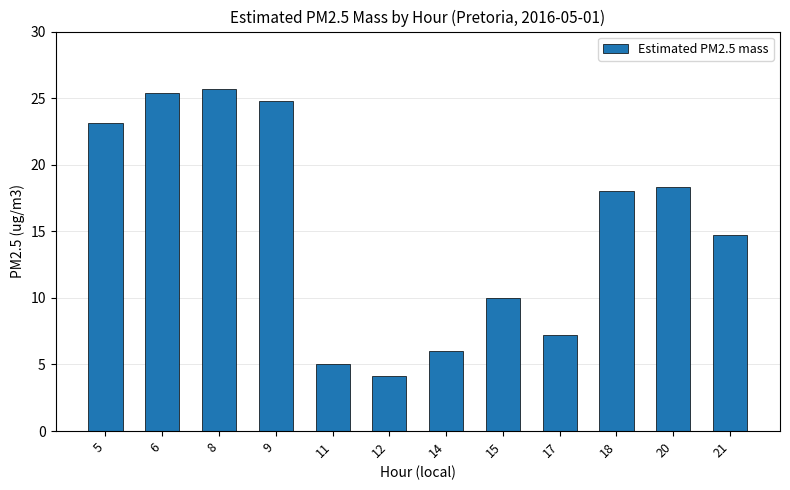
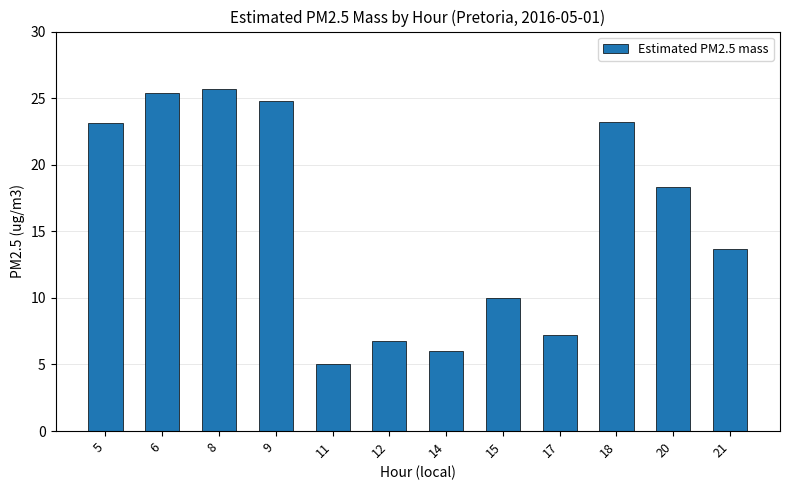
  {
    "5": 23.1,
    "6": 25.4,
    "8": 25.7,
    "9": 24.8,
    "11": 5.0,
-   "12": 4.1,
+   "12": 6.8,
    "14": 6.0,
    "15": 10.0,
    "17": 7.2,
-   "18": 18.0,
+   "18": 23.2,
    "20": 18.3,
-   "21": 14.7
+   "21": 13.7
  }
